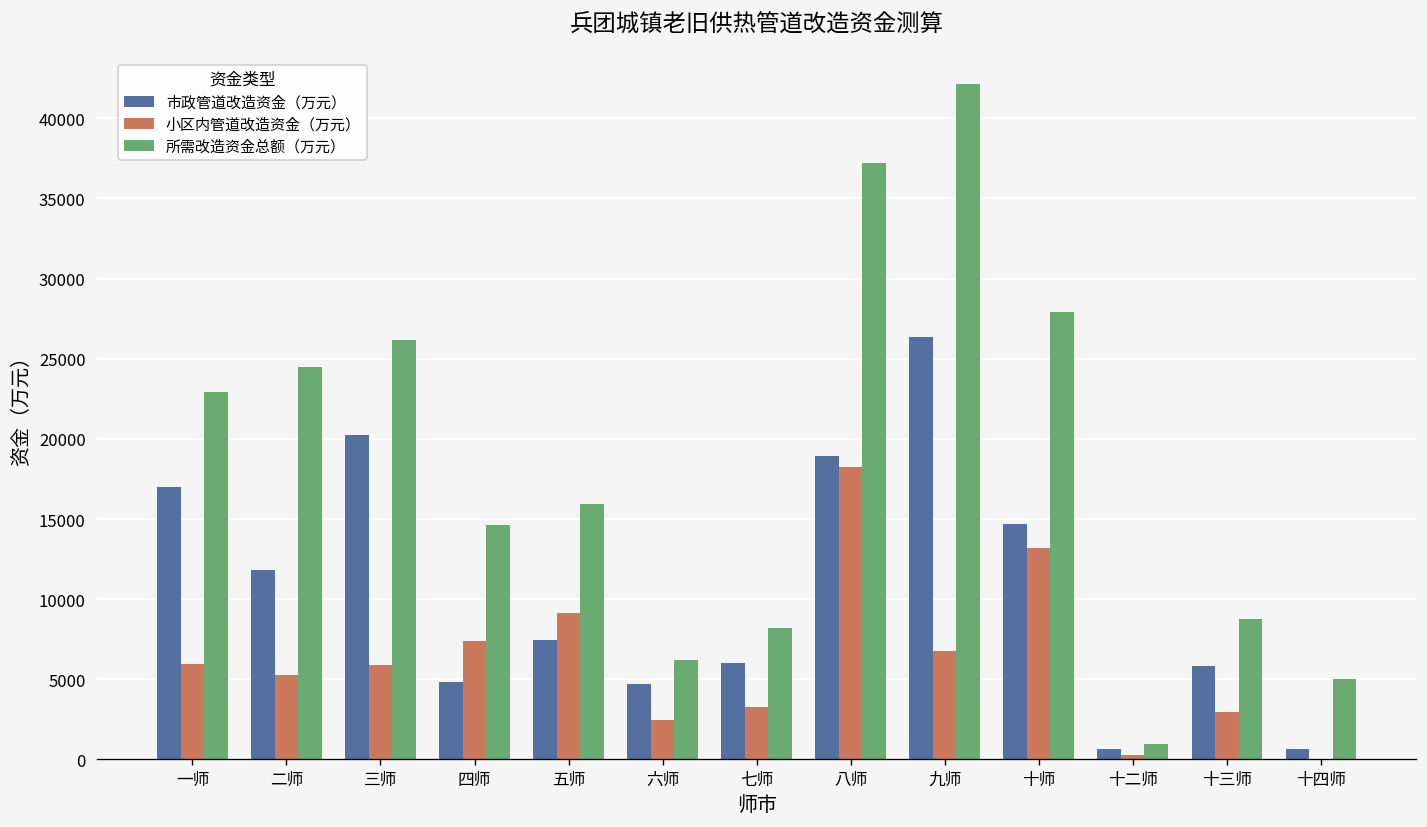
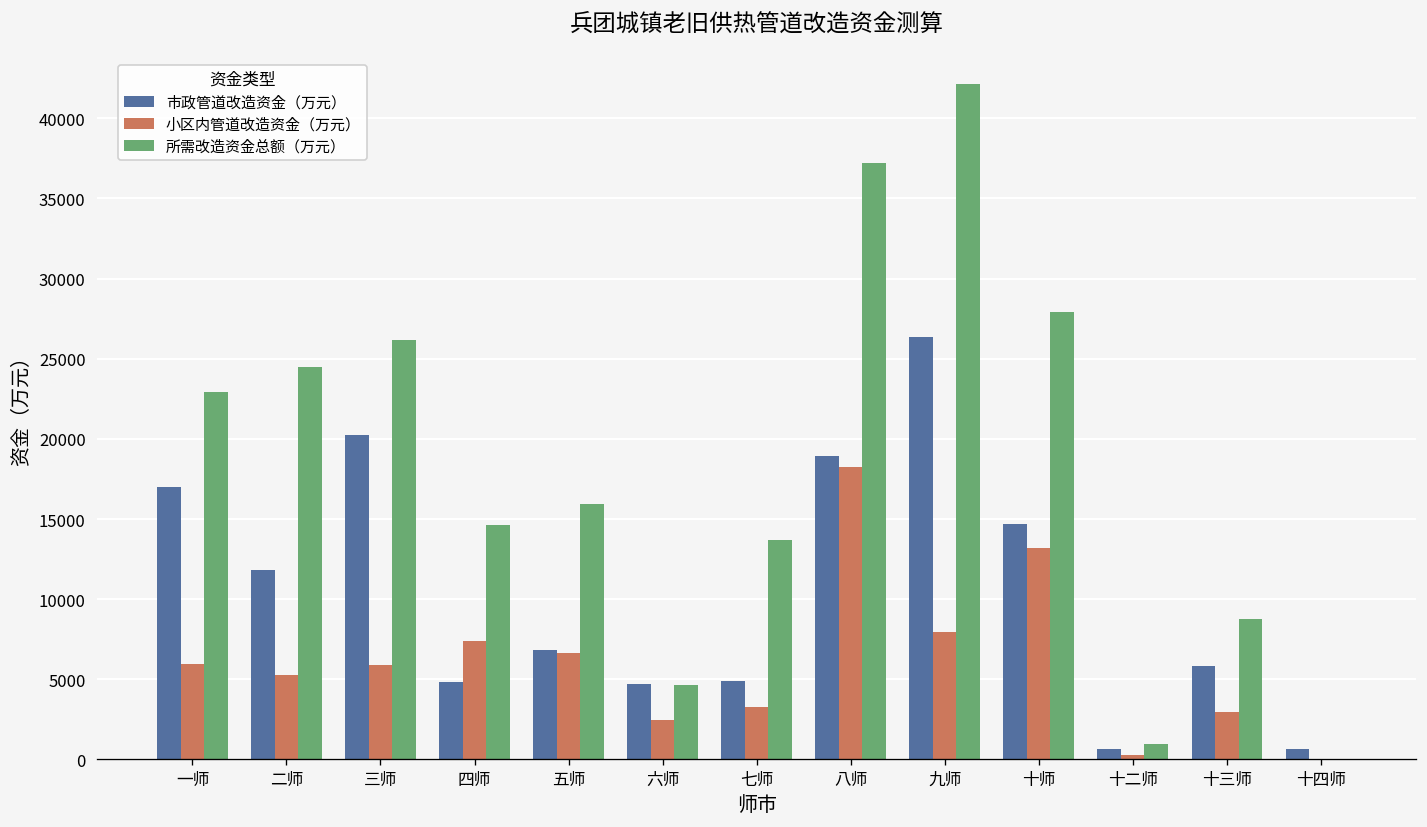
  {
    "市政管道改造资金（万元）": {
      "一师": 17000,
      "二师": 11800,
      "三师": 20200,
      "四师": 4800,
-     "五师": 7500,
+     "五师": 6800,
      "六师": 4700,
-     "七师": 6000,
+     "七师": 4900,
      "八师": 18900,
      "九师": 26300,
      "十师": 14700,
      "十二师": 700,
      "十三师": 5800,
      "十四师": 700
    },
    "小区内管道改造资金（万元）": {
      "一师": 5900,
      "二师": 5300,
      "三师": 5900,
      "四师": 7400,
-     "五师": 9100,
+     "五师": 6600,
      "六师": 2400,
      "七师": 3300,
      "八师": 18300,
-     "九师": 6800,
+     "九师": 8000,
      "十师": 13200,
      "十二师": 300,
      "十三师": 2900,
      "十四师": 0
    },
    "所需改造资金总额（万元）": {
      "一师": 22900,
      "二师": 24500,
      "三师": 26100,
      "四师": 14700,
      "五师": 16000,
-     "六师": 6200,
-     "七师": 8200,
+     "六师": 4600,
+     "七师": 13700,
      "八师": 37200,
      "九师": 42100,
      "十师": 27900,
      "十二师": 900,
      "十三师": 8800,
-     "十四师": 5000
+     "十四师": 0
    }
  }
